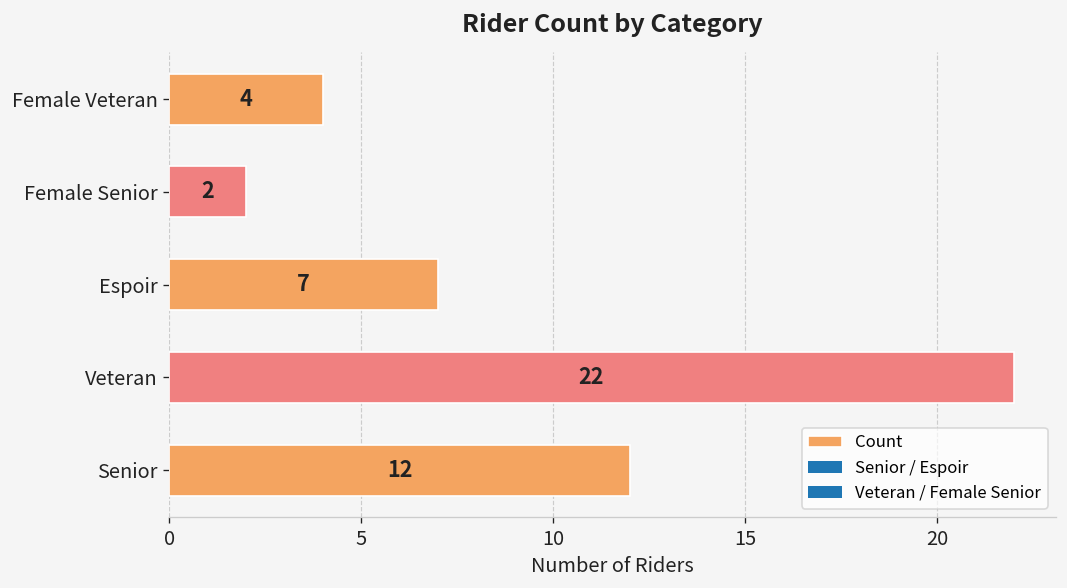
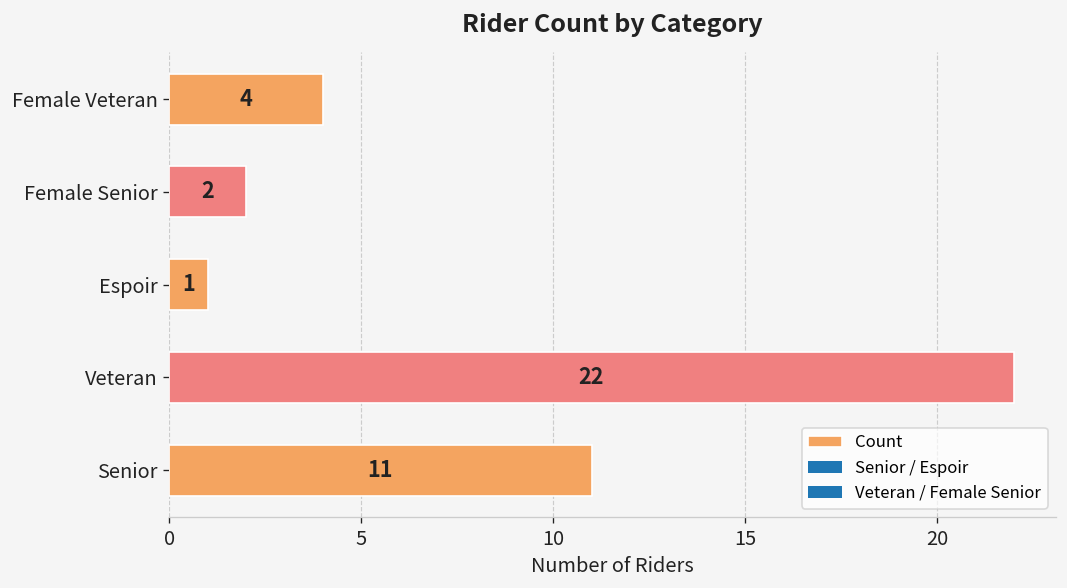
  {
    "Female Veteran": 4,
    "Female Senior": 2,
-   "Espoir": 7,
+   "Espoir": 1,
    "Veteran": 22,
-   "Senior": 12
+   "Senior": 11
  }
